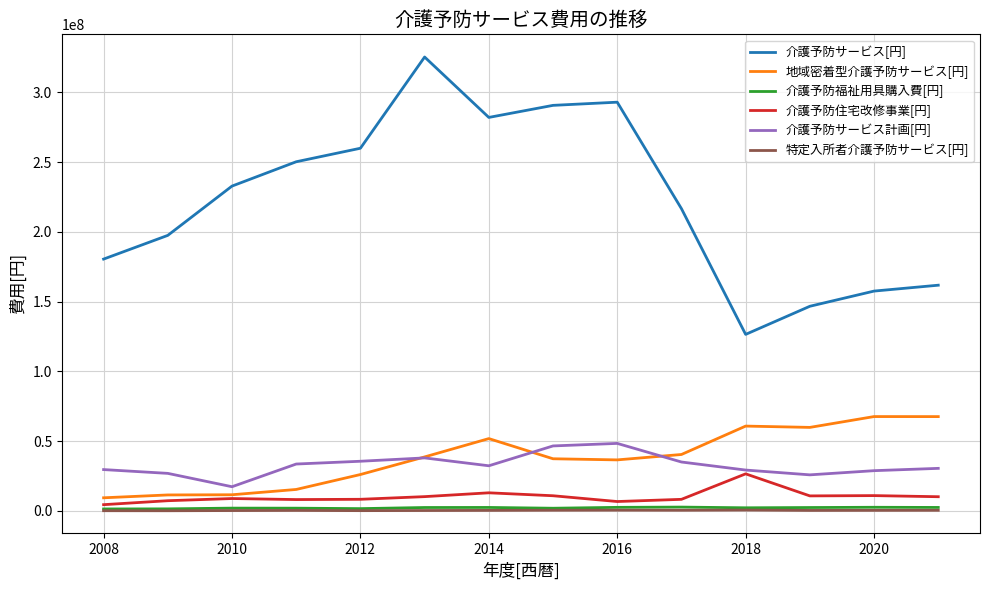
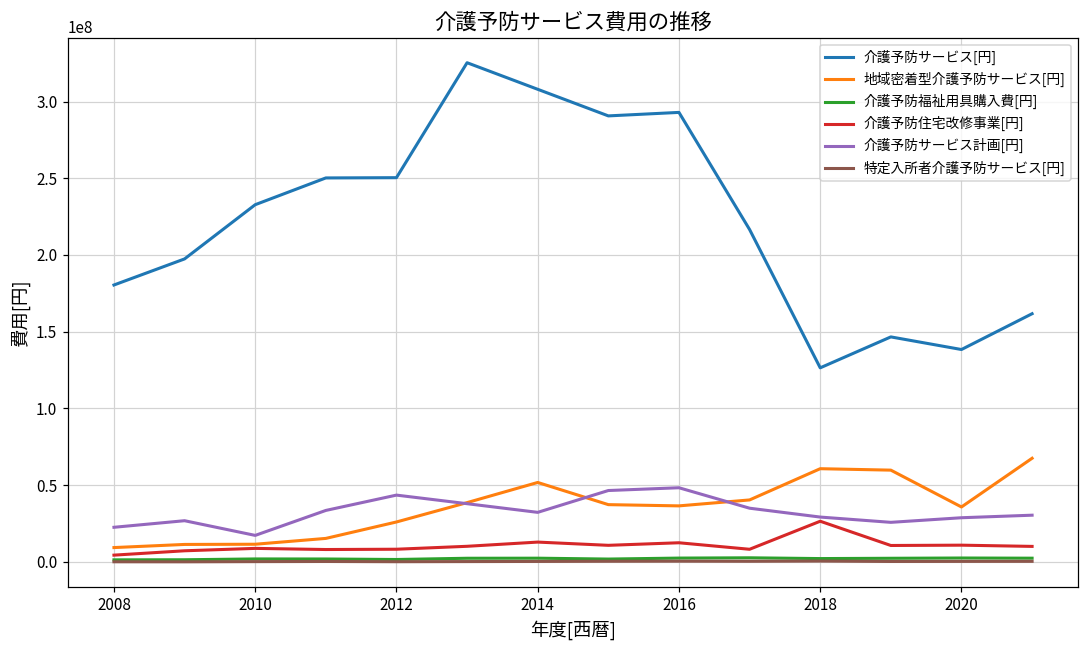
  {
    "介護予防サービス[円]": {
      "2008": 180000000,
      "2010": 233000000,
-     "2012": 260000000,
-     "2014": 282000000,
+     "2012": 250000000,
+     "2014": 308000000,
      "2016": 293000000,
      "2018": 126000000,
-     "2020": 158000000
+     "2020": 138000000
    },
    "地域密着型介護予防サービス[円]": {
      "2008": 9000000,
      "2010": 12000000,
      "2012": 26000000,
      "2014": 52000000,
      "2016": 37000000,
      "2018": 61000000,
-     "2020": 68000000
+     "2020": 36000000
    },
    "介護予防福祉用具購入費[円]": {
      "2014": 2000000,
      "2016": 2000000,
      "2020": 3000000
    },
    "介護予防住宅改修事業[円]": {
      "2008": 4000000,
      "2010": 9000000,
      "2012": 8000000,
      "2014": 13000000,
-     "2016": 7000000,
+     "2016": 12000000,
      "2018": 27000000,
      "2020": 11000000
    },
    "介護予防サービス計画[円]": {
-     "2008": 30000000,
+     "2008": 23000000,
      "2010": 17000000,
-     "2012": 36000000,
+     "2012": 44000000,
      "2014": 32000000,
      "2016": 48000000,
      "2018": 29000000,
      "2020": 29000000
    },
    "特定入所者介護予防サービス[円]": {
      "2014": 0,
      "2016": 0,
      "2020": 0
    }
  }
